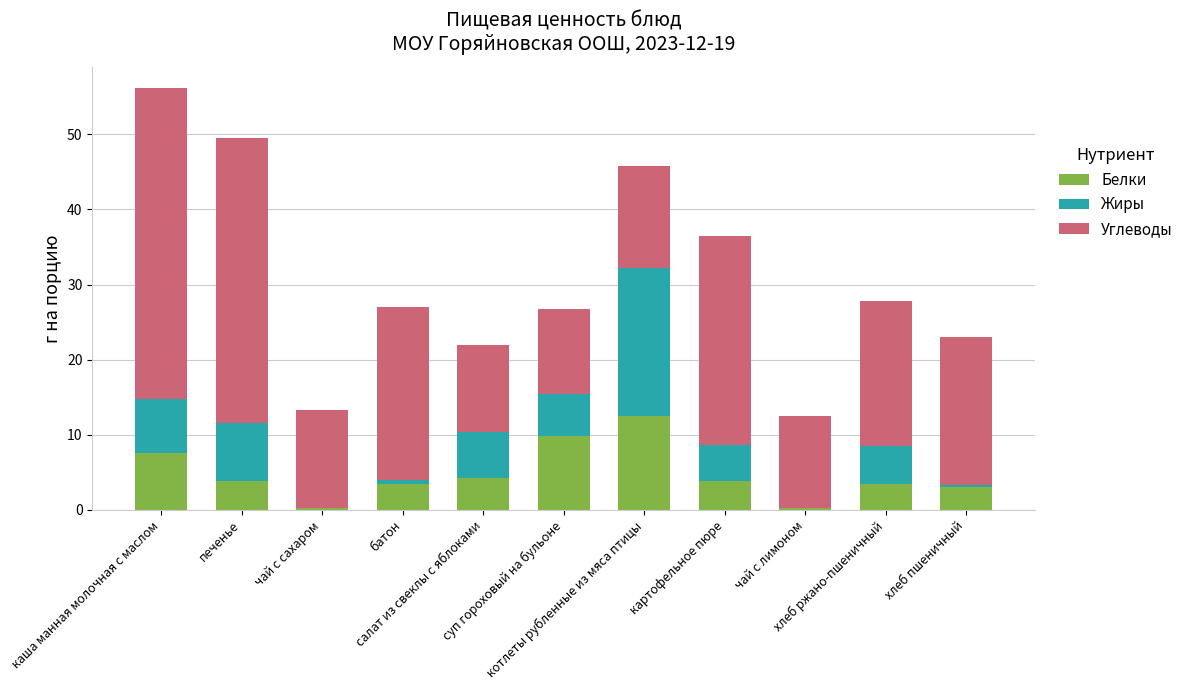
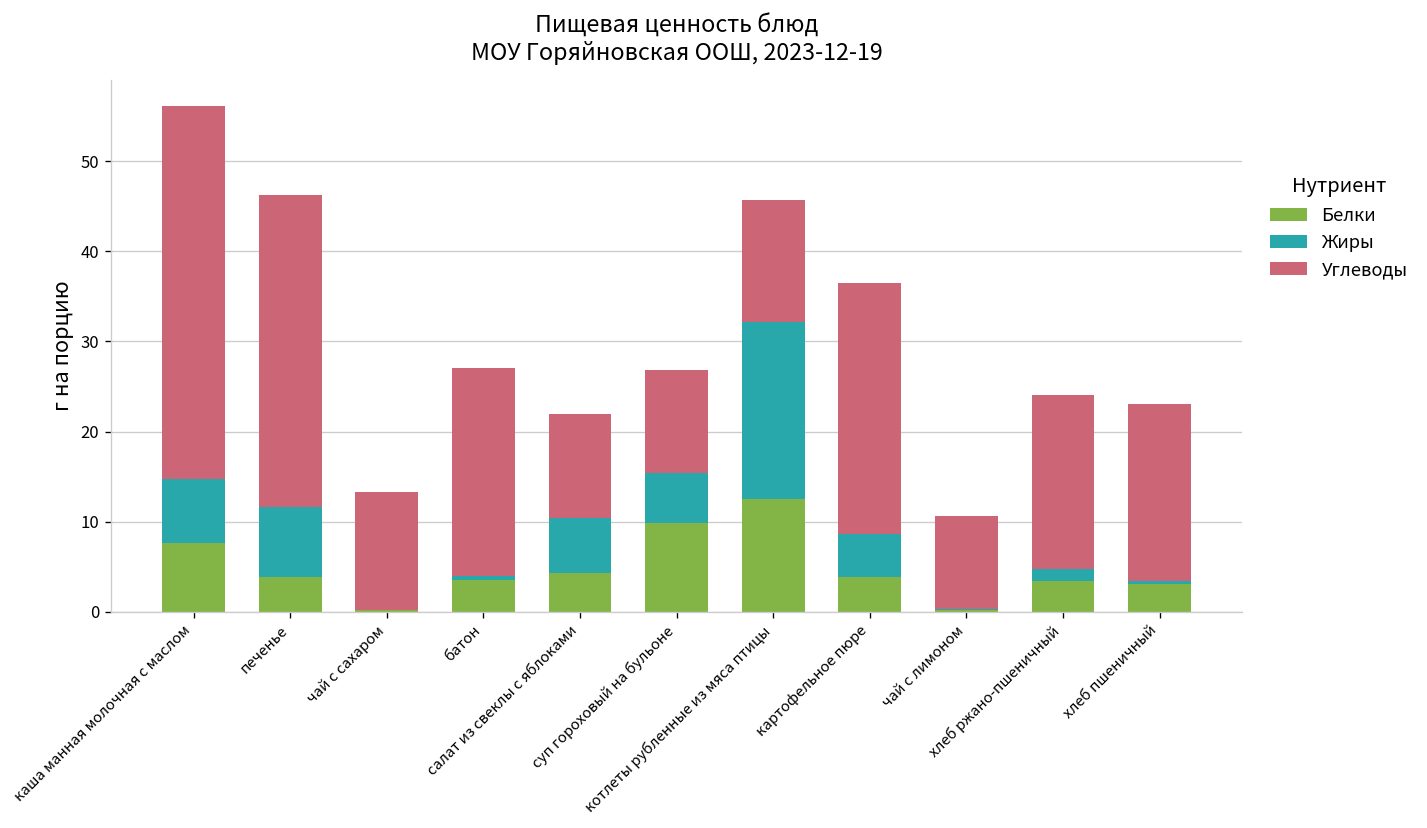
  {
    "Белки": {
      "каша манная молочная с маслом": 8,
      "печенье": 4,
      "батон": 4,
      "салат из свеклы с яблоками": 4,
      "суп гороховый на бульоне": 10,
      "котлеты рубленные из мяса птицы": 12,
      "картофельное пюре": 4,
      "хлеб ржано-пшеничный": 3,
      "хлеб пшеничный": 3
    },
    "Жиры": {
      "каша манная молочная с маслом": 7,
      "печенье": 8,
      "батон": 0,
      "салат из свеклы с яблоками": 6,
      "суп гороховый на бульоне": 6,
      "котлеты рубленные из мяса птицы": 20,
      "картофельное пюре": 5,
-     "хлеб ржано-пшеничный": 5
+     "хлеб ржано-пшеничный": 1
    },
    "Углеводы": {
      "каша манная молочная с маслом": 41,
-     "печенье": 38,
+     "печенье": 35,
      "чай с сахаром": 13,
      "батон": 23,
      "салат из свеклы с яблоками": 12,
      "суп гороховый на бульоне": 11,
      "котлеты рубленные из мяса птицы": 14,
      "картофельное пюре": 28,
-     "чай с лимоном": 12,
+     "чай с лимоном": 10,
      "хлеб ржано-пшеничный": 19,
      "хлеб пшеничный": 20
    }
  }
